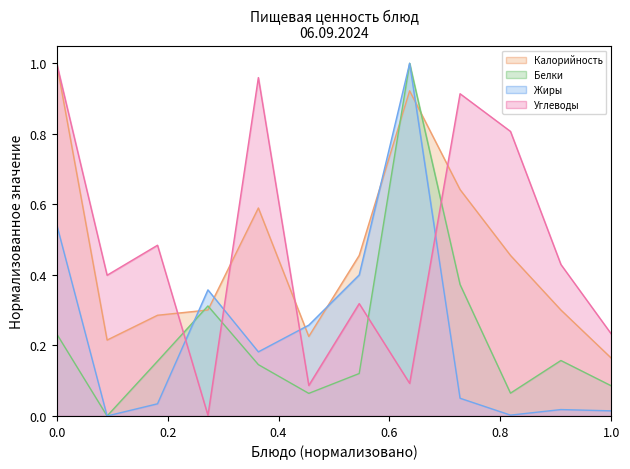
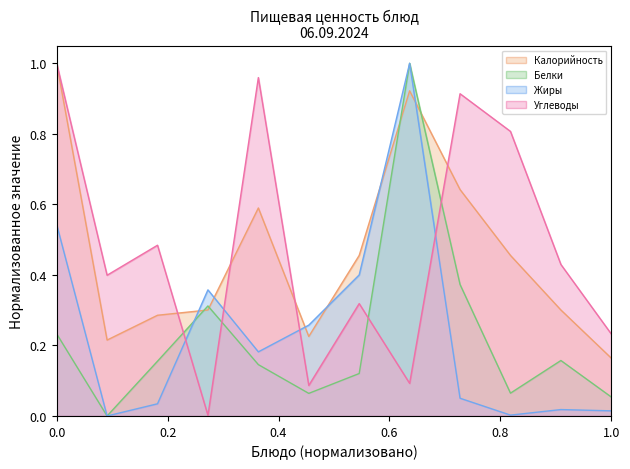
  {
    "Белки": {
      "0.0": 0.23,
-     "1.0": 0.09
+     "1.0": 0.05
    },
    "Жиры": {
      "0.0": 0.54,
      "1.0": 0.01
    }
  }
